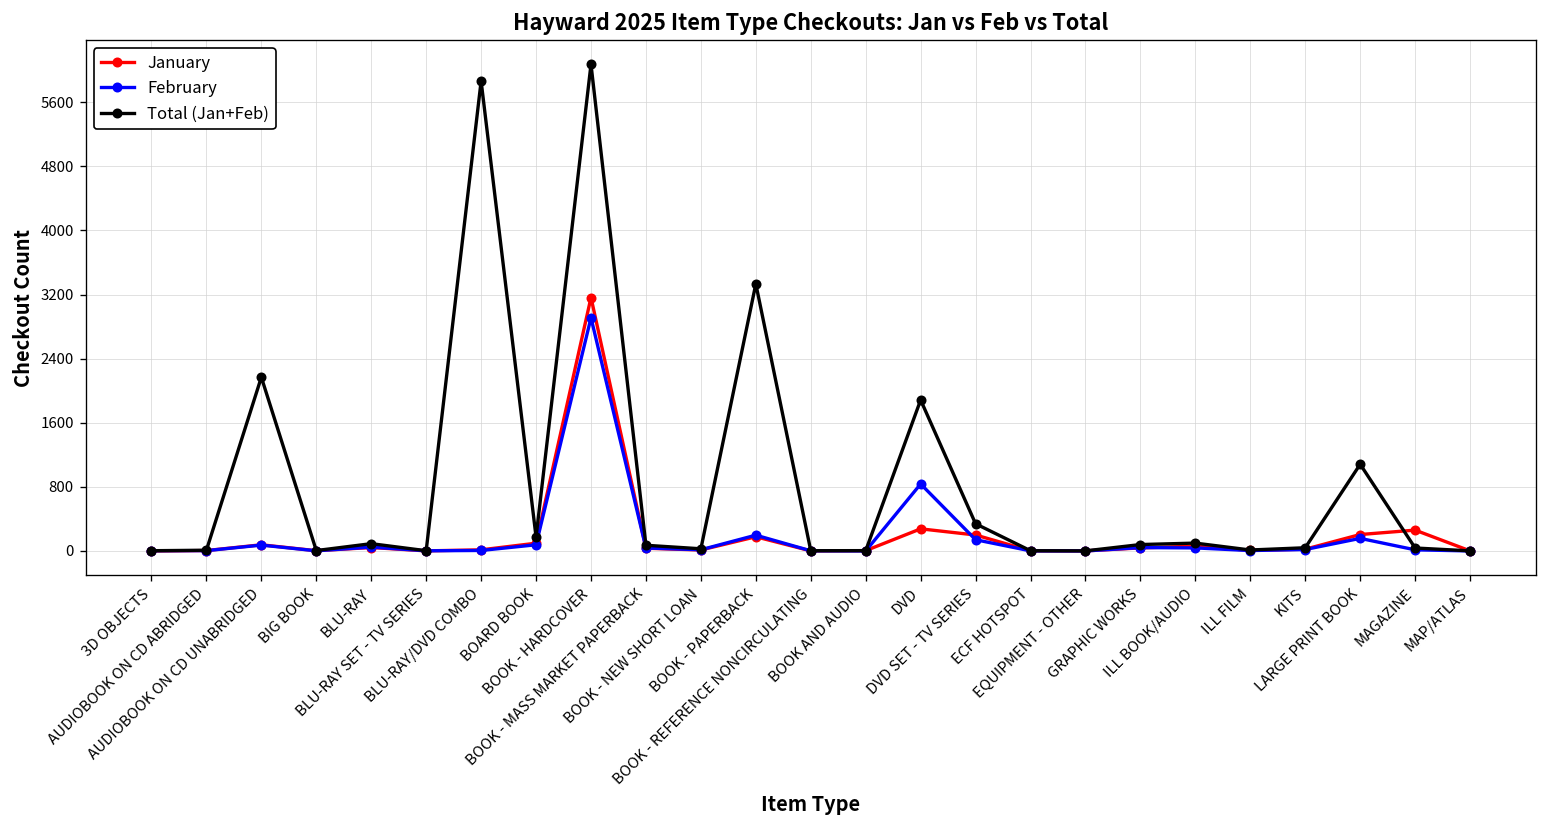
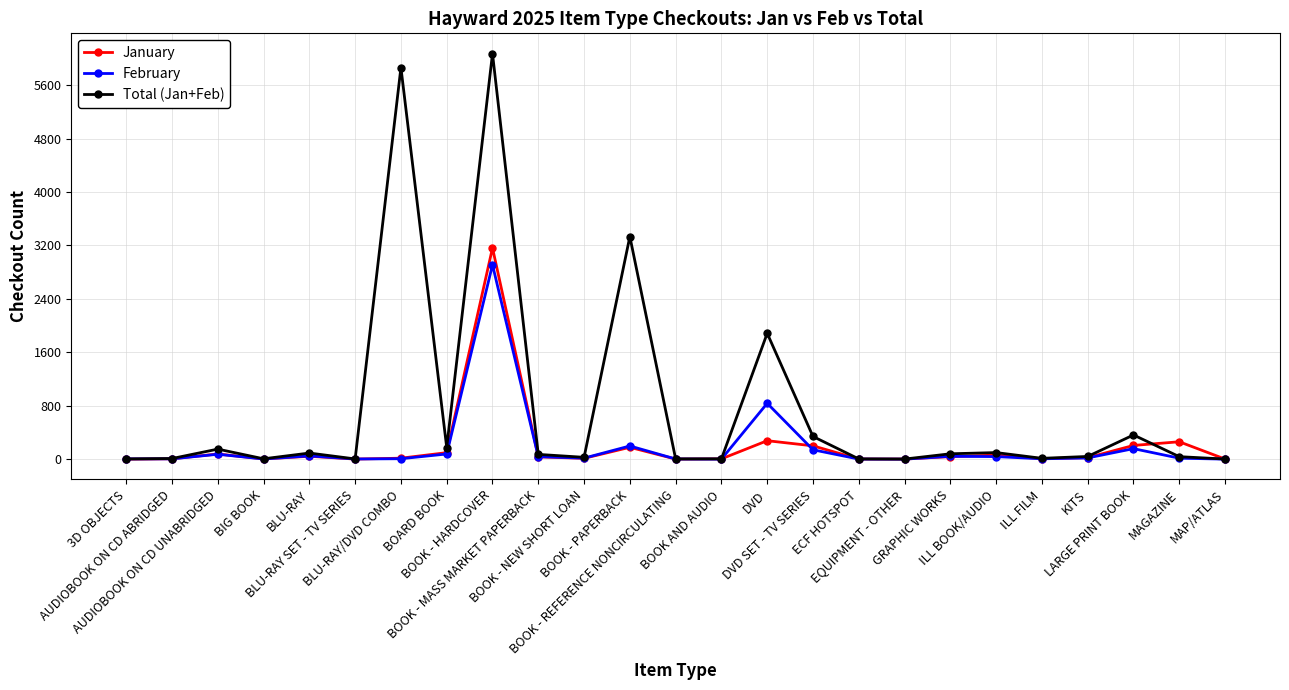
  {
    "January": {
      "BOOK - HARDCOVER": 3200,
      "DVD": 300,
      "DVD SET - TV SERIES": 200,
      "LARGE PRINT BOOK": 200,
      "MAGAZINE": 300
    },
    "February": {
      "BOOK - HARDCOVER": 2900,
      "DVD": 800,
      "DVD SET - TV SERIES": 100,
      "LARGE PRINT BOOK": 200
    },
    "Total (Jan+Feb)": {
-     "AUDIOBOOK ON CD UNABRIDGED": 2200,
+     "AUDIOBOOK ON CD UNABRIDGED": 200,
      "BLU-RAY": 100,
      "BLU-RAY/DVD COMBO": 5900,
      "BOARD BOOK": 200,
      "BOOK - HARDCOVER": 6100,
      "BOOK - PAPERBACK": 3300,
      "DVD": 1900,
      "DVD SET - TV SERIES": 300,
-     "LARGE PRINT BOOK": 1100
+     "LARGE PRINT BOOK": 400
    }
  }
